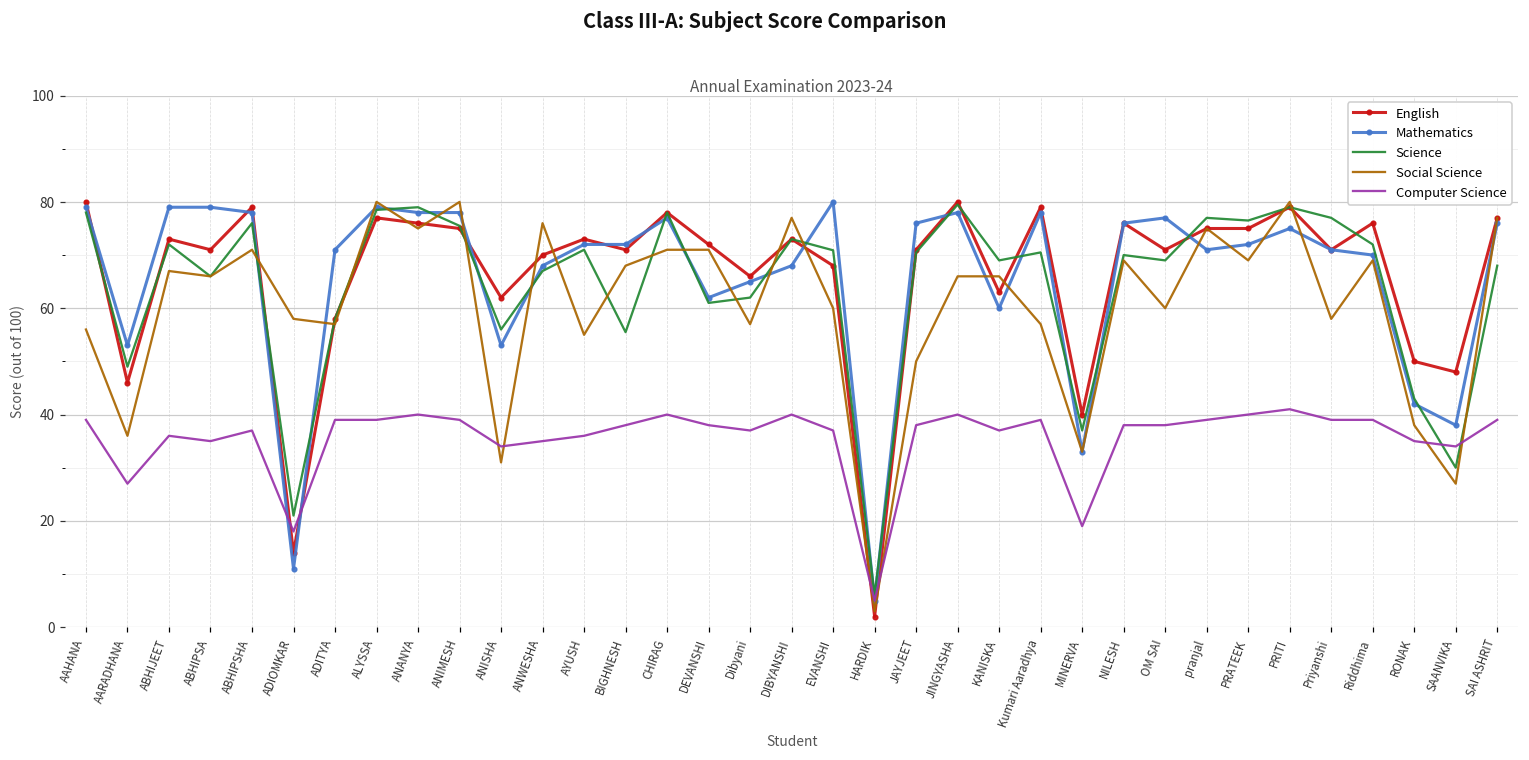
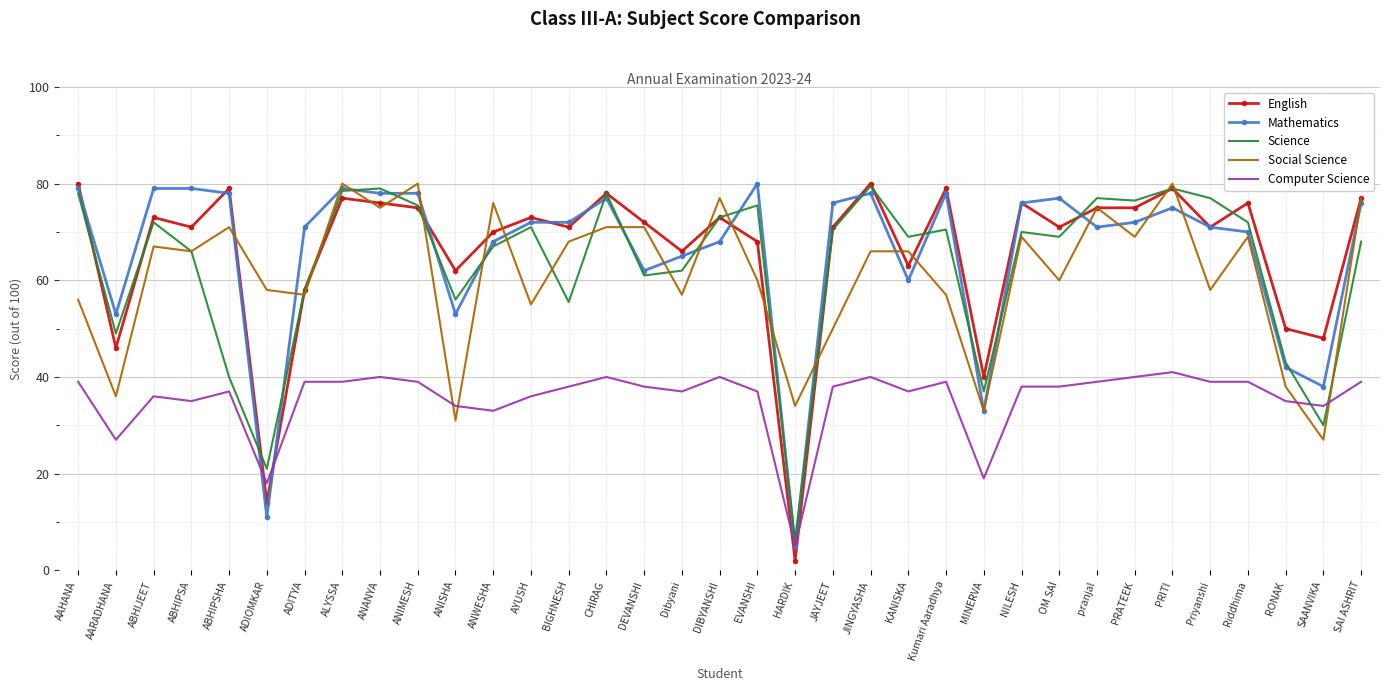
  {
    "English": {
      "AAHANA": 80,
      "AARADHANA": 46,
      "ABHIJEET": 73,
      "ABHIPSA": 71,
      "ABHIPSHA": 79,
      "ADIOMKAR": 14,
      "ALYSSA": 77,
      "ANANYA": 76,
      "ANISHA": 62,
      "ANWESHA": 70,
      "AYUSH": 73,
      "BIGHNESH": 71,
      "DEVANSHI": 72,
      "Dibyani": 66,
      "EVANSHI": 68,
      "HARDIK": 2,
      "KANISKA": 63,
      "Kumari Aaradhya": 79,
      "MINERVA": 40,
      "OM SAI": 71,
      "PRATEEK": 75,
      "Riddhima": 76,
      "RONAK": 50,
      "SAANVIKA": 48
    },
    "Mathematics": {
      "AAHANA": 79,
      "AARADHANA": 53,
      "ABHIJEET": 79,
      "ABHIPSA": 79,
      "ABHIPSHA": 78,
      "ADIOMKAR": 11,
      "ADITYA": 71,
      "ANANYA": 78,
      "ANIMESH": 78,
      "ANISHA": 53,
      "ANWESHA": 68,
      "AYUSH": 72,
      "BIGHNESH": 72,
      "CHIRAG": 77,
      "DEVANSHI": 62,
      "Dibyani": 65,
      "DIBYANSHI": 68,
      "EVANSHI": 80,
      "JAYJEET": 76,
      "JINGYASHA": 78,
      "KANISKA": 60,
      "Kumari Aaradhya": 78,
      "OM SAI": 77,
      "pranjal": 71,
      "PRATEEK": 72,
      "PRITI": 75,
      "Riddhima": 70,
      "RONAK": 42,
      "SAANVIKA": 38,
      "SAI ASHRIT": 76
    },
    "Science": {
      "AAHANA": 78,
      "AARADHANA": 49,
      "ABHIJEET": 72,
-     "ABHIPSHA": 76,
+     "ABHIPSHA": 40,
      "ADIOMKAR": 21,
      "ANANYA": 79,
      "ANISHA": 56,
      "ANWESHA": 67,
      "AYUSH": 71,
      "BIGHNESH": 56,
      "DEVANSHI": 61,
      "Dibyani": 62,
-     "EVANSHI": 71,
+     "EVANSHI": 76,
      "HARDIK": 6,
      "KANISKA": 69,
      "Kumari Aaradhya": 71,
      "MINERVA": 37,
      "NILESH": 70,
      "OM SAI": 69,
      "pranjal": 77,
      "PRATEEK": 77,
      "Priyanshi": 77,
      "Riddhima": 72,
      "RONAK": 43,
      "SAANVIKA": 30,
      "SAI ASHRIT": 68
    },
    "Social Science": {
      "AAHANA": 56,
      "AARADHANA": 36,
      "ABHIJEET": 67,
      "ABHIPSHA": 71,
      "ADIOMKAR": 58,
      "ADITYA": 57,
      "ALYSSA": 80,
      "ANANYA": 75,
      "ANIMESH": 80,
      "ANISHA": 31,
      "ANWESHA": 76,
      "AYUSH": 55,
      "BIGHNESH": 68,
      "CHIRAG": 71,
      "DEVANSHI": 71,
      "Dibyani": 57,
      "DIBYANSHI": 77,
      "EVANSHI": 60,
-     "HARDIK": 3,
+     "HARDIK": 34,
      "JAYJEET": 50,
      "JINGYASHA": 66,
      "KANISKA": 66,
      "Kumari Aaradhya": 57,
      "NILESH": 69,
      "OM SAI": 60,
      "PRATEEK": 69,
      "PRITI": 80,
      "Priyanshi": 58,
      "Riddhima": 69,
      "RONAK": 38,
      "SAANVIKA": 27
    },
    "Computer Science": {
      "AAHANA": 39,
      "AARADHANA": 27,
      "ABHIJEET": 36,
      "ABHIPSA": 35,
      "ABHIPSHA": 37,
      "ADIOMKAR": 18,
      "ADITYA": 39,
      "ALYSSA": 39,
      "ANANYA": 40,
      "ANIMESH": 39,
      "ANISHA": 34,
-     "ANWESHA": 35,
+     "ANWESHA": 33,
      "AYUSH": 36,
      "BIGHNESH": 38,
      "CHIRAG": 40,
      "DEVANSHI": 38,
      "Dibyani": 37,
      "DIBYANSHI": 40,
      "EVANSHI": 37,
      "JAYJEET": 38,
      "JINGYASHA": 40,
      "KANISKA": 37,
      "Kumari Aaradhya": 39,
      "MINERVA": 19,
      "NILESH": 38,
      "OM SAI": 38,
      "pranjal": 39,
      "PRATEEK": 40,
      "PRITI": 41,
      "Priyanshi": 39,
      "Riddhima": 39,
      "RONAK": 35,
      "SAANVIKA": 34,
      "SAI ASHRIT": 39
    }
  }
